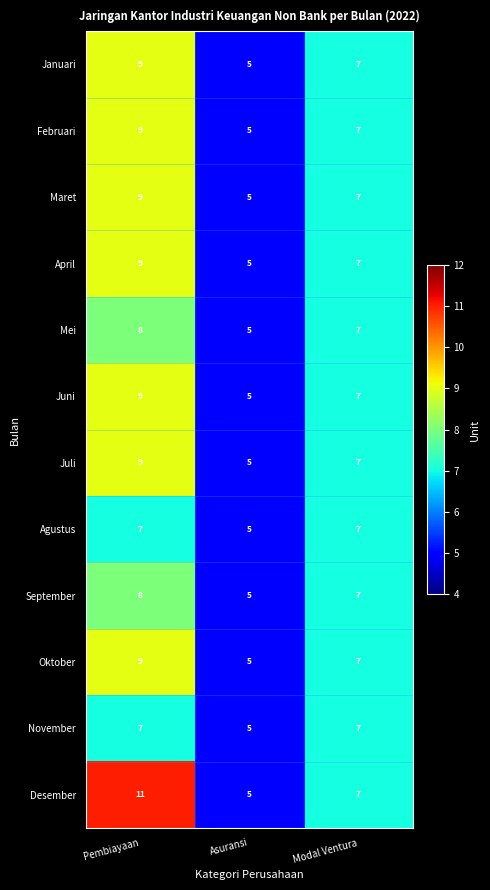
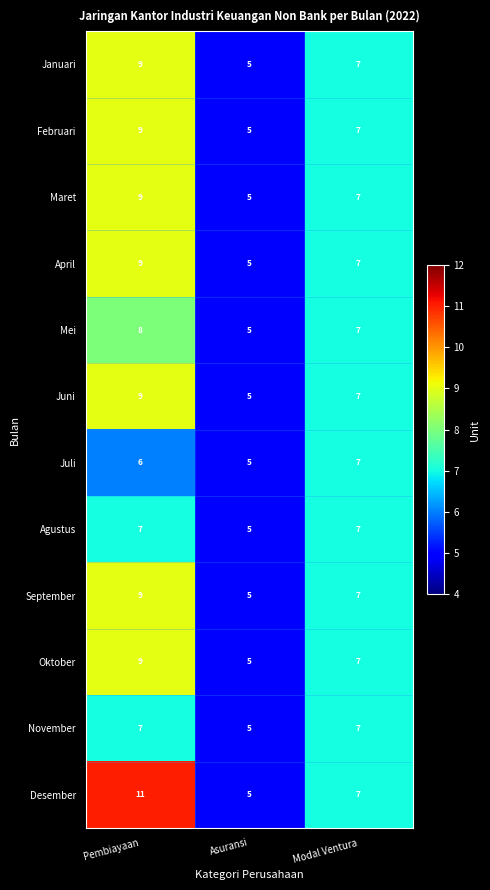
  {
    "Januari": {
      "Pembiayaan": 9,
      "Asuransi": 5,
      "Modal Ventura": 7
    },
    "Februari": {
      "Pembiayaan": 9,
      "Asuransi": 5,
      "Modal Ventura": 7
    },
    "Maret": {
      "Pembiayaan": 9,
      "Asuransi": 5,
      "Modal Ventura": 7
    },
    "April": {
      "Pembiayaan": 9,
      "Asuransi": 5,
      "Modal Ventura": 7
    },
    "Mei": {
      "Pembiayaan": 8,
      "Asuransi": 5,
      "Modal Ventura": 7
    },
    "Juni": {
      "Pembiayaan": 9,
      "Asuransi": 5,
      "Modal Ventura": 7
    },
    "Juli": {
-     "Pembiayaan": 9,
+     "Pembiayaan": 6,
      "Asuransi": 5,
      "Modal Ventura": 7
    },
    "Agustus": {
      "Pembiayaan": 7,
      "Asuransi": 5,
      "Modal Ventura": 7
    },
    "September": {
-     "Pembiayaan": 8,
+     "Pembiayaan": 9,
      "Asuransi": 5,
      "Modal Ventura": 7
    },
    "Oktober": {
      "Pembiayaan": 9,
      "Asuransi": 5,
      "Modal Ventura": 7
    },
    "November": {
      "Pembiayaan": 7,
      "Asuransi": 5,
      "Modal Ventura": 7
    },
    "Desember": {
      "Pembiayaan": 11,
      "Asuransi": 5,
      "Modal Ventura": 7
    }
  }
